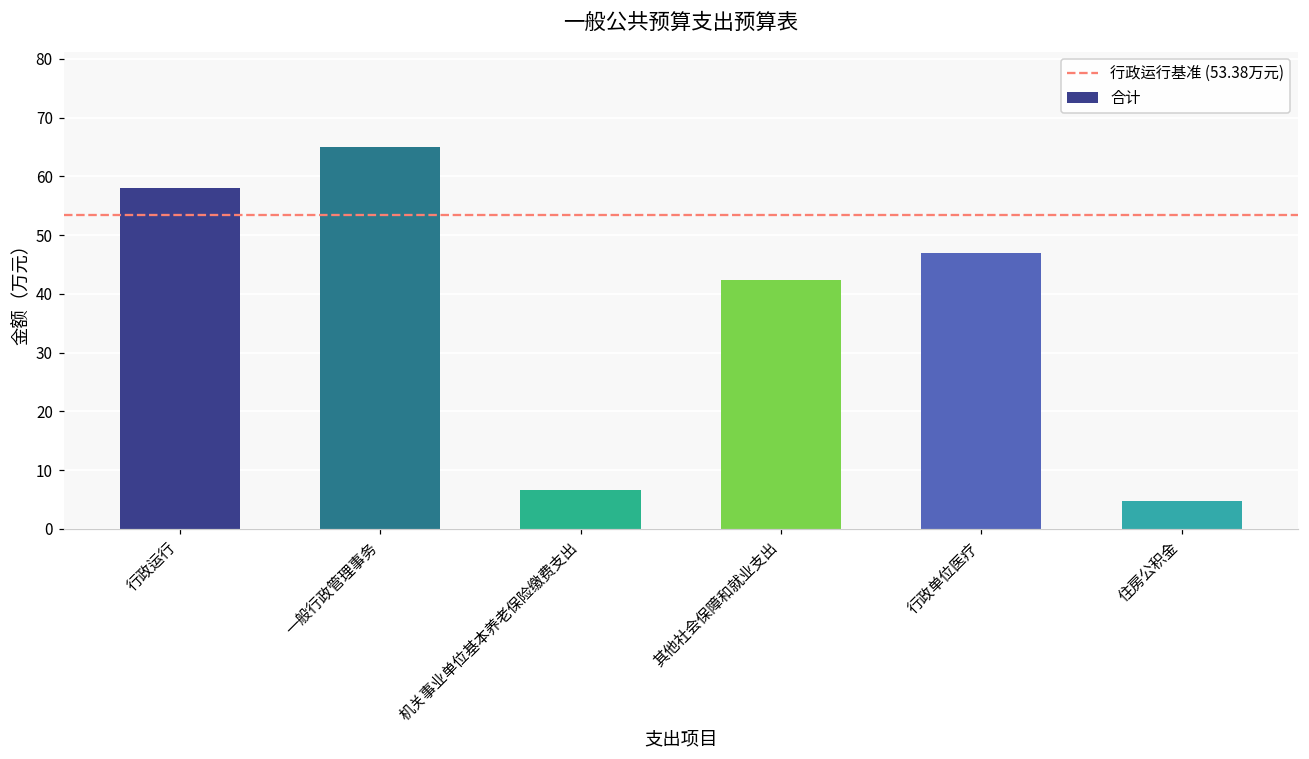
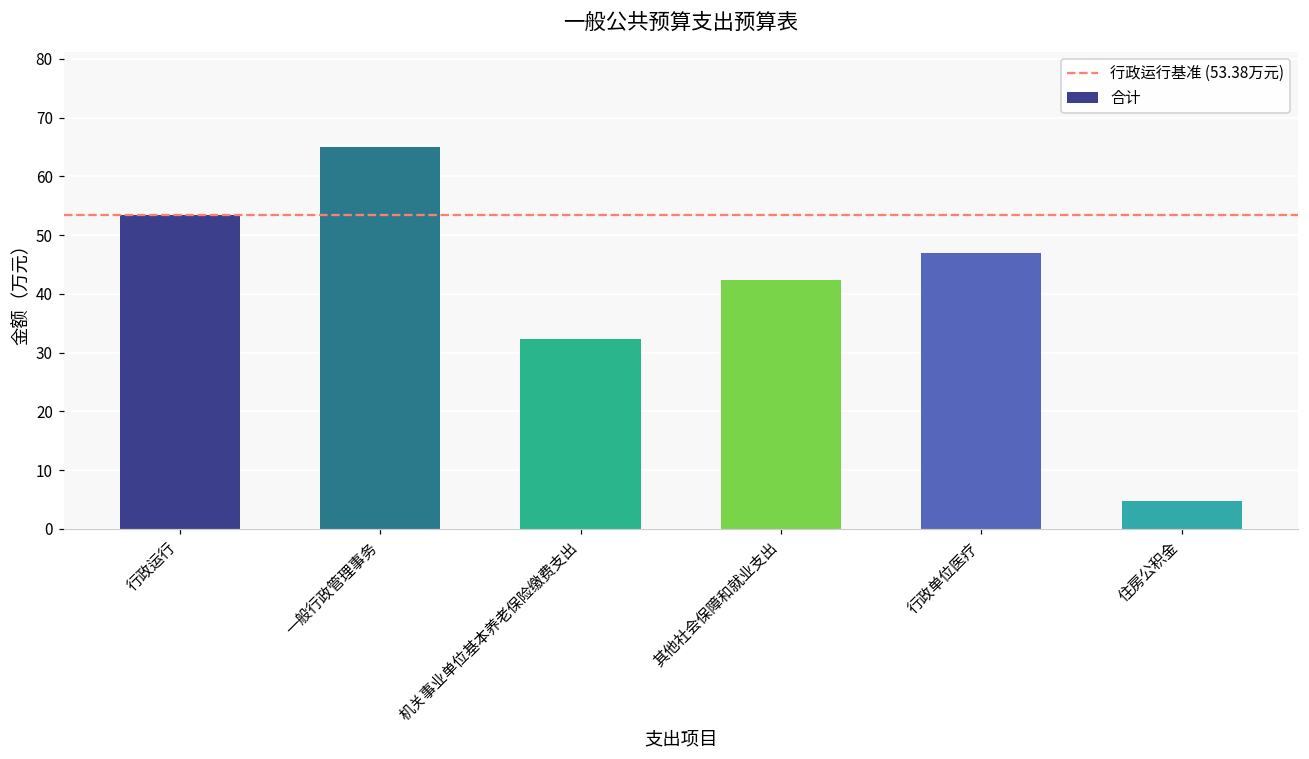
  {
-   "行政运行": 58,
+   "行政运行": 53,
    "一般行政管理事务": 65,
-   "机关事业单位基本养老保险缴费支出": 7,
+   "机关事业单位基本养老保险缴费支出": 32,
    "其他社会保障和就业支出": 42,
    "行政单位医疗": 47,
    "住房公积金": 5
  }
